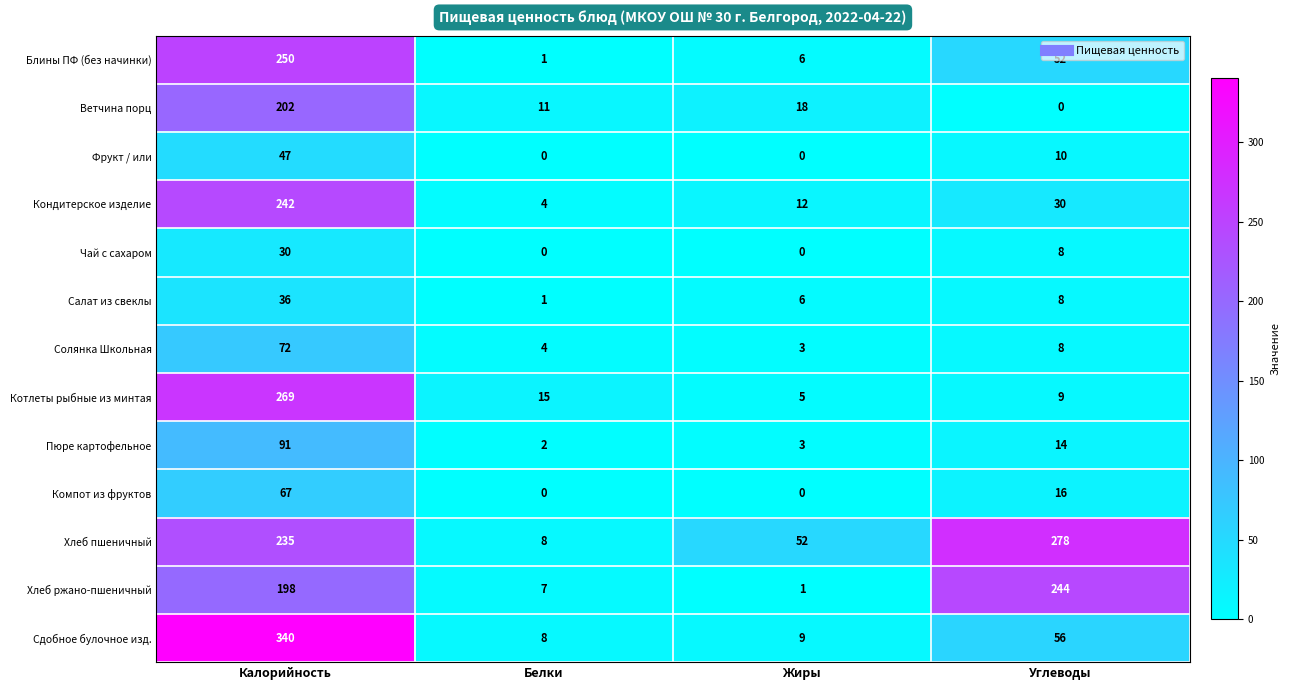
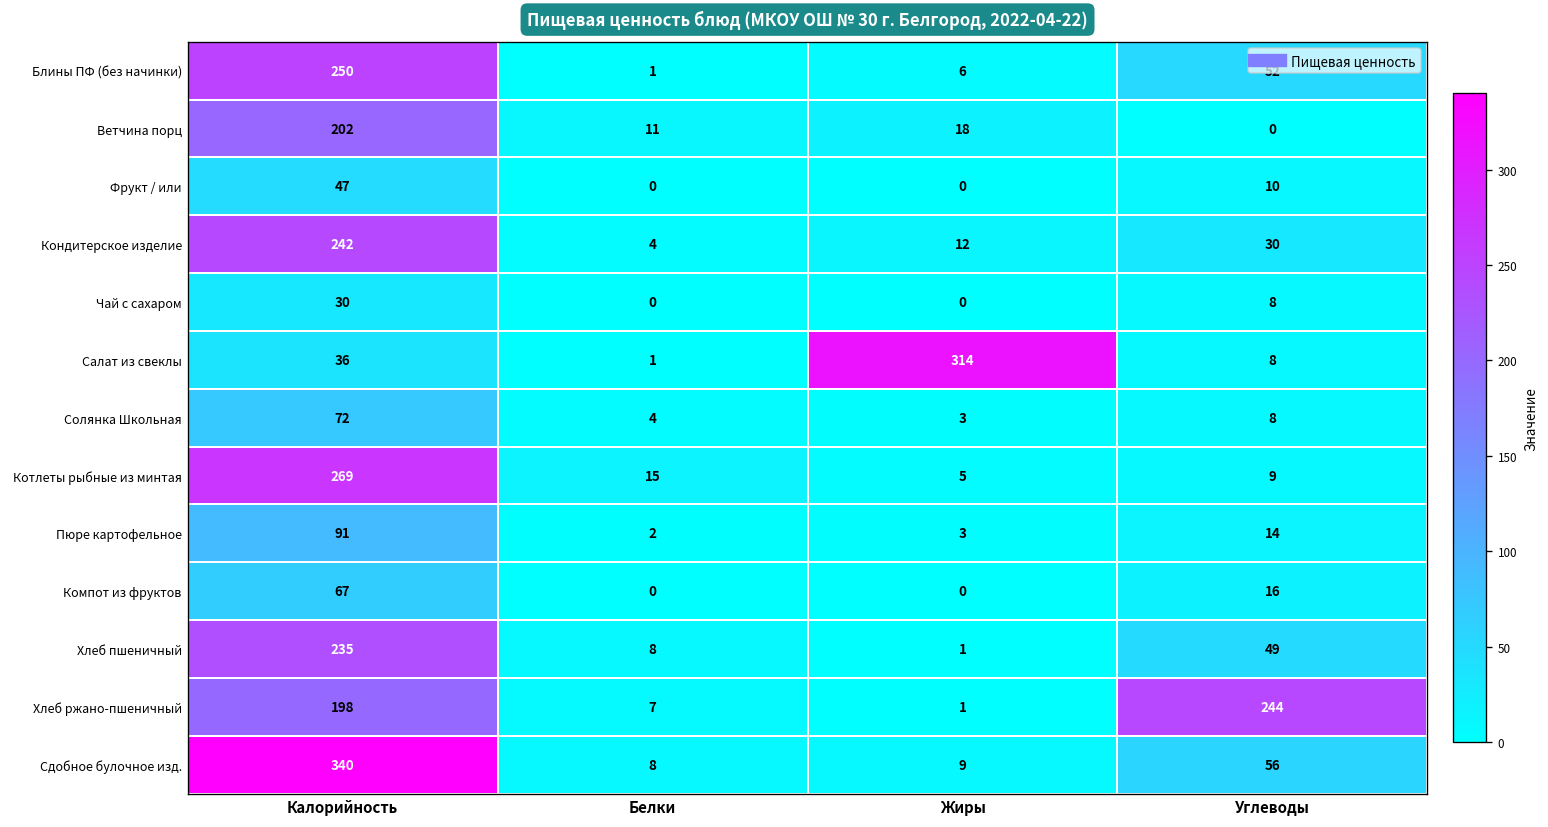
  {
    "Блины ПФ (без начинки)": {
      "Калорийность": 250,
      "Белки": 1,
      "Жиры": 6
    },
    "Ветчина порц": {
      "Калорийность": 202,
      "Белки": 11,
      "Жиры": 18,
      "Углеводы": 0
    },
    "Фрукт / или": {
      "Калорийность": 47,
      "Белки": 0,
      "Жиры": 0,
      "Углеводы": 10
    },
    "Кондитерское изделие": {
      "Калорийность": 242,
      "Белки": 4,
      "Жиры": 12,
      "Углеводы": 30
    },
    "Чай с сахаром": {
      "Калорийность": 30,
      "Белки": 0,
      "Жиры": 0,
      "Углеводы": 8
    },
    "Салат из свеклы": {
      "Калорийность": 36,
      "Белки": 1,
-     "Жиры": 6,
+     "Жиры": 314,
      "Углеводы": 8
    },
    "Солянка Школьная": {
      "Калорийность": 72,
      "Белки": 4,
      "Жиры": 3,
      "Углеводы": 8
    },
    "Котлеты рыбные из минтая": {
      "Калорийность": 269,
      "Белки": 15,
      "Жиры": 5,
      "Углеводы": 9
    },
    "Пюре картофельное": {
      "Калорийность": 91,
      "Белки": 2,
      "Жиры": 3,
      "Углеводы": 14
    },
    "Компот из фруктов": {
      "Калорийность": 67,
      "Белки": 0,
      "Жиры": 0,
      "Углеводы": 16
    },
    "Хлеб пшеничный": {
      "Калорийность": 235,
      "Белки": 8,
-     "Жиры": 52,
-     "Углеводы": 278
+     "Жиры": 1,
+     "Углеводы": 49
    },
    "Хлеб ржано-пшеничный": {
      "Калорийность": 198,
      "Белки": 7,
      "Жиры": 1,
      "Углеводы": 244
    },
    "Сдобное булочное изд.": {
      "Калорийность": 340,
      "Белки": 8,
      "Жиры": 9,
      "Углеводы": 56
    }
  }
